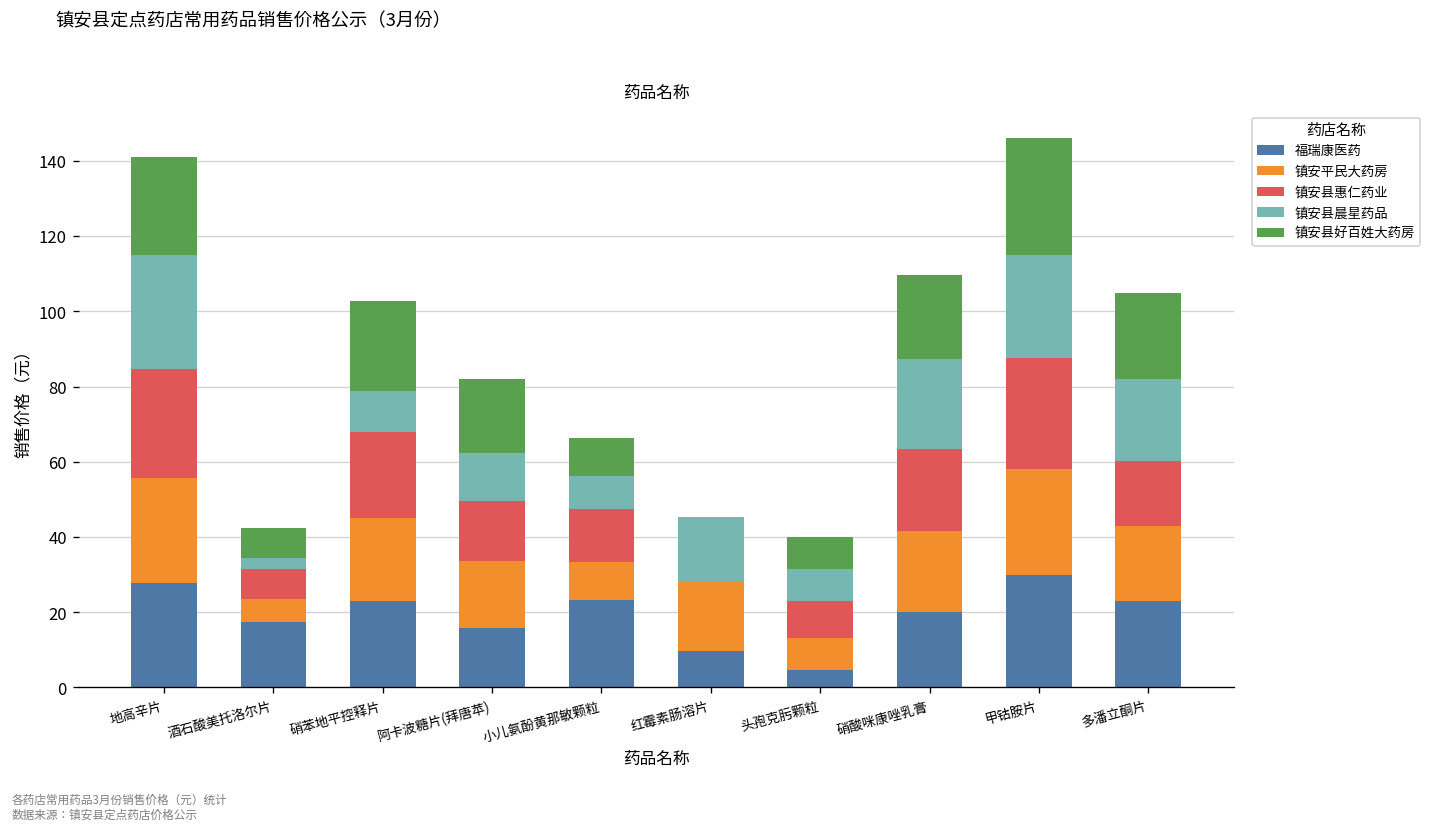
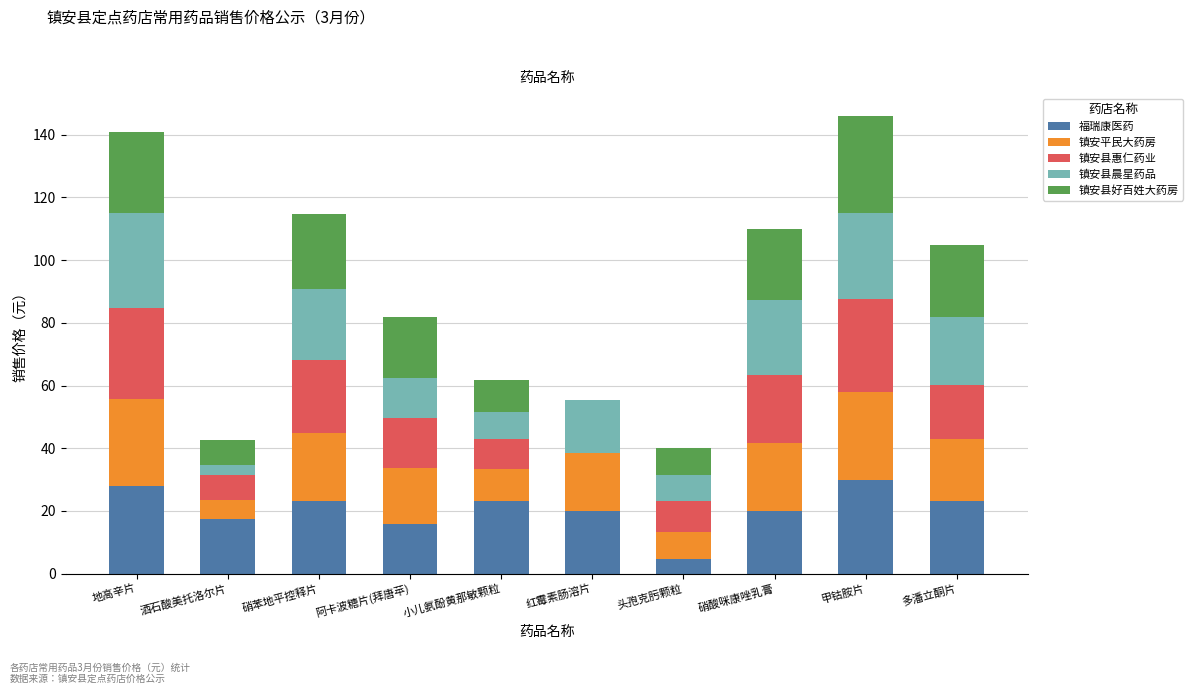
  {
    "福瑞康医药": {
      "地高辛片": 28,
      "酒石酸美托洛尔片": 18,
      "硝苯地平控释片": 23,
      "阿卡波糖片(拜唐苹)": 16,
      "小儿氨酚黄那敏颗粒": 23,
-     "红霉素肠溶片": 10,
+     "红霉素肠溶片": 20,
      "头孢克肟颗粒": 5,
      "硝酸咪康唑乳膏": 20,
      "甲钴胺片": 30,
      "多潘立酮片": 23
    },
    "镇安平民大药房": {
      "地高辛片": 28,
      "酒石酸美托洛尔片": 6,
      "硝苯地平控释片": 22,
      "阿卡波糖片(拜唐苹)": 18,
      "小儿氨酚黄那敏颗粒": 10,
      "红霉素肠溶片": 18,
      "头孢克肟颗粒": 8,
      "硝酸咪康唑乳膏": 21,
      "甲钴胺片": 28,
      "多潘立酮片": 20
    },
    "镇安县惠仁药业": {
      "地高辛片": 29,
      "酒石酸美托洛尔片": 8,
      "硝苯地平控释片": 23,
      "阿卡波糖片(拜唐苹)": 16,
-     "小儿氨酚黄那敏颗粒": 14,
+     "小儿氨酚黄那敏颗粒": 10,
      "红霉素肠溶片": 0,
      "头孢克肟颗粒": 10,
      "硝酸咪康唑乳膏": 22,
      "甲钴胺片": 30,
      "多潘立酮片": 17
    },
    "镇安县晨星药品": {
      "地高辛片": 30,
      "酒石酸美托洛尔片": 3,
-     "硝苯地平控释片": 11,
+     "硝苯地平控释片": 23,
      "阿卡波糖片(拜唐苹)": 13,
      "小儿氨酚黄那敏颗粒": 9,
      "红霉素肠溶片": 17,
      "头孢克肟颗粒": 9,
      "硝酸咪康唑乳膏": 24,
      "甲钴胺片": 28,
      "多潘立酮片": 22
    },
    "镇安县好百姓大药房": {
      "地高辛片": 26,
      "酒石酸美托洛尔片": 8,
      "硝苯地平控释片": 24,
      "阿卡波糖片(拜唐苹)": 20,
      "小儿氨酚黄那敏颗粒": 10,
      "红霉素肠溶片": 0,
      "头孢克肟颗粒": 9,
      "硝酸咪康唑乳膏": 23,
      "甲钴胺片": 31,
      "多潘立酮片": 23
    }
  }
